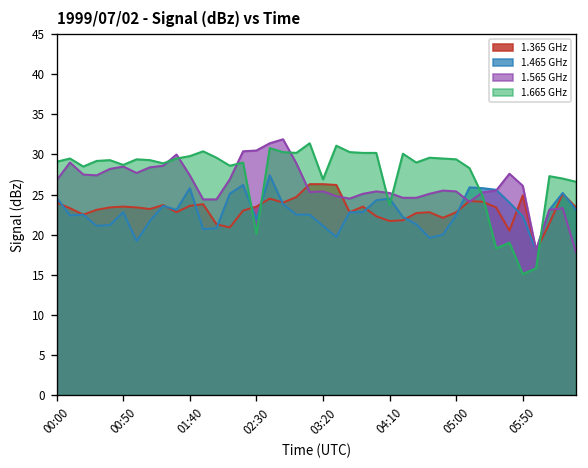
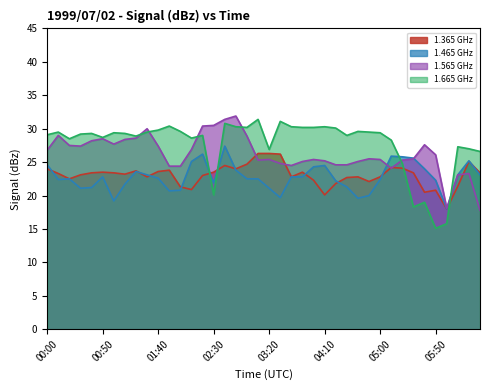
  {
    "1.365 GHz": {
      "00:00": 24,
      "00:50": 24,
      "01:40": 24,
      "02:30": 24,
      "03:20": 26,
-     "04:10": 22,
+     "04:10": 20,
      "05:00": 23,
-     "05:50": 25
+     "05:50": 21
    },
    "1.465 GHz": {
      "00:00": 25,
      "00:50": 23,
-     "01:40": 26,
+     "01:40": 23,
      "02:30": 22,
      "03:20": 21,
      "04:10": 25,
      "05:00": 22,
      "05:50": 22
    },
    "1.565 GHz": {
      "00:00": 27,
      "01:40": 27,
      "02:30": 31,
      "03:20": 25,
      "04:10": 25,
      "05:00": 25,
      "05:50": 26
    },
    "1.665 GHz": {
      "00:00": 29,
      "01:40": 30,
      "02:30": 20,
      "03:20": 27,
-     "04:10": 24,
+     "04:10": 30,
      "05:00": 29,
      "05:50": 15
    }
  }
